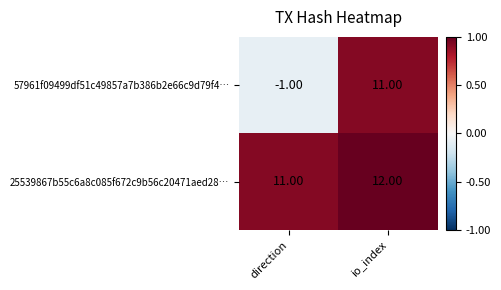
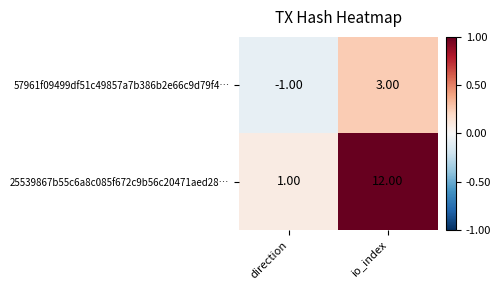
  {
    "57961f09499df51c49857a7b386b2e66c9d79f4…": {
      "direction": -1.00,
-     "io_index": 11.00
+     "io_index": 3.00
    },
    "25539867b55c6a8c085f672c9b56c20471aed28…": {
-     "direction": 11.00,
+     "direction": 1.00,
      "io_index": 12.00
    }
  }
